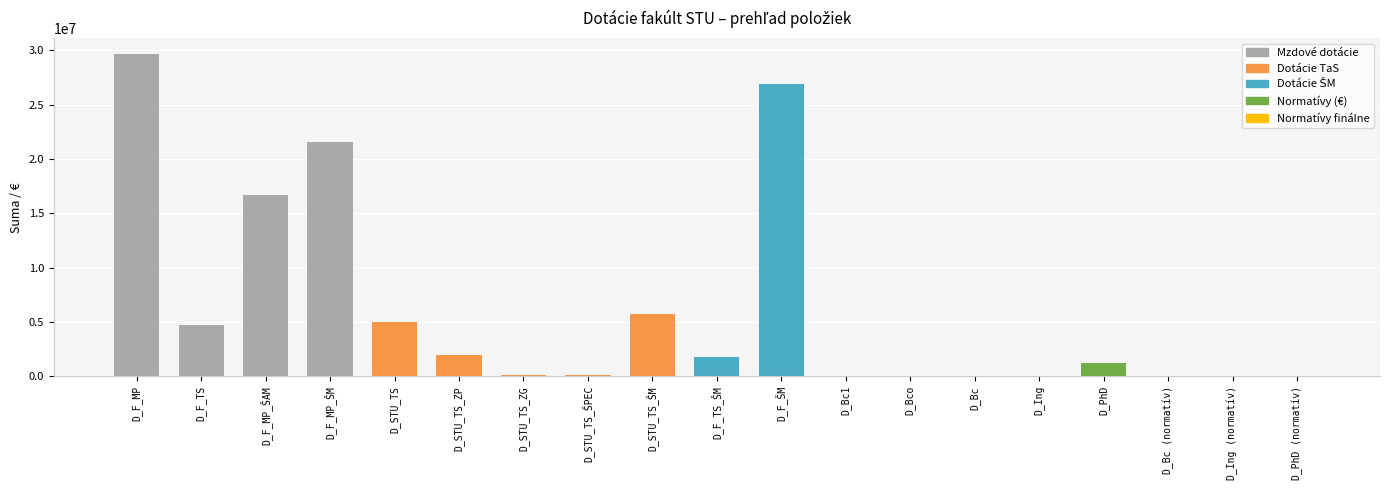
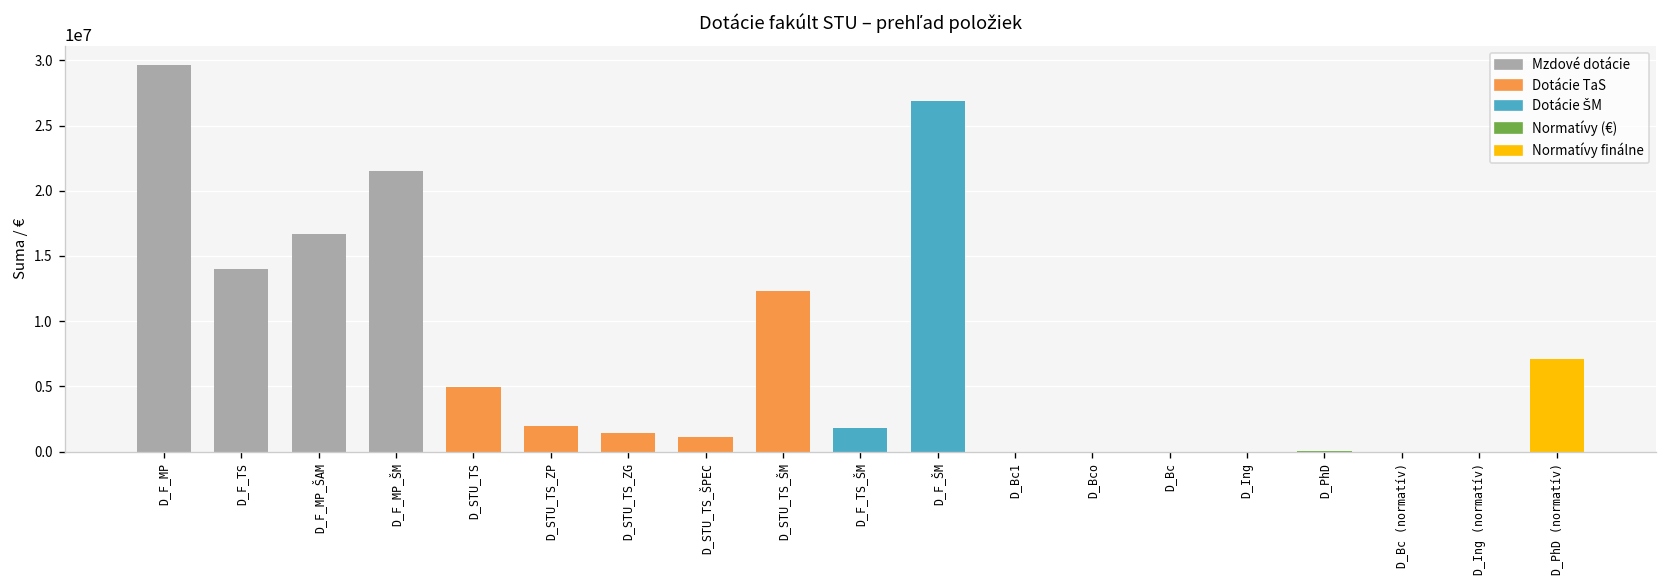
  {
    "D_F_MP": 29600000,
-   "D_F_TS": 4700000,
+   "D_F_TS": 14000000,
    "D_F_MP_ŠAM": 16700000,
    "D_F_MP_ŠM": 21600000,
    "D_STU_TS": 5000000,
    "D_STU_TS_ZP": 2000000,
-   "D_STU_TS_ZG": 200000,
-   "D_STU_TS_ŠPEC": 100000,
-   "D_STU_TS_ŠM": 5700000,
+   "D_STU_TS_ZG": 1500000,
+   "D_STU_TS_ŠPEC": 1100000,
+   "D_STU_TS_ŠM": 12300000,
    "D_F_TS_ŠM": 1800000,
    "D_F_ŠM": 26900000,
-   "D_PhD": 1200000,
-   "D_PhD (normatív)": 0
+   "D_PhD": 0,
+   "D_PhD (normatív)": 7100000
  }
